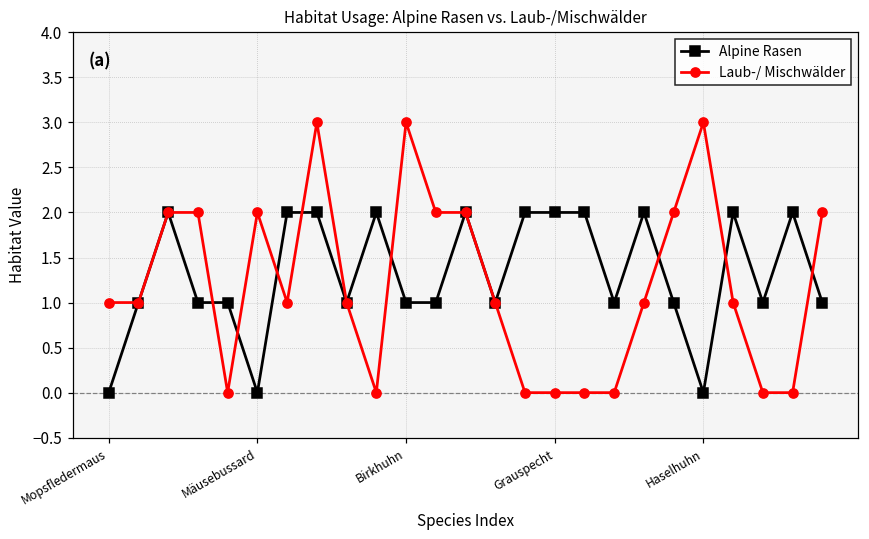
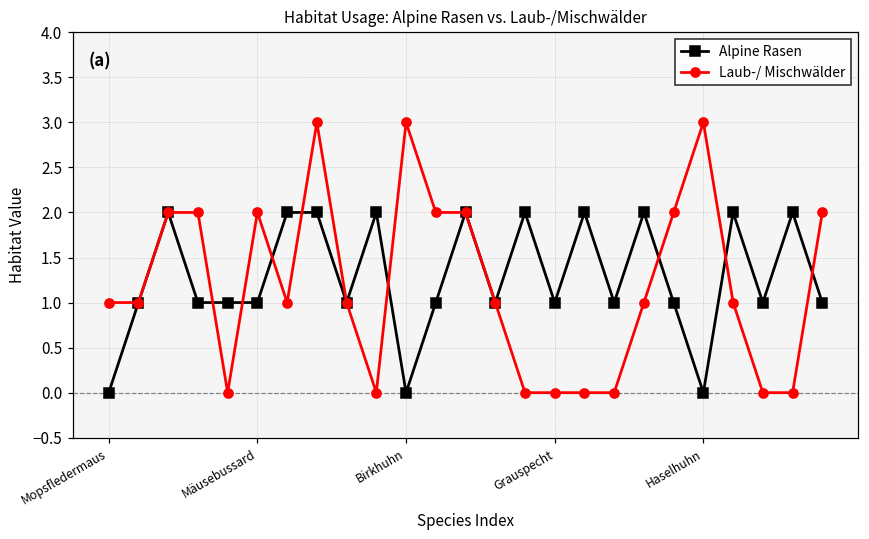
  {
    "Alpine Rasen": {
      "Mopsfledermaus": 0,
-     "Mäusebussard": 0,
-     "Birkhuhn": 1,
-     "Grauspecht": 2,
+     "Mäusebussard": 1,
+     "Birkhuhn": 0,
+     "Grauspecht": 1,
      "Haselhuhn": 0
    },
    "Laub-/ Mischwälder": {
      "Mopsfledermaus": 1,
      "Mäusebussard": 2,
      "Birkhuhn": 3,
      "Grauspecht": 0,
      "Haselhuhn": 3
    }
  }
